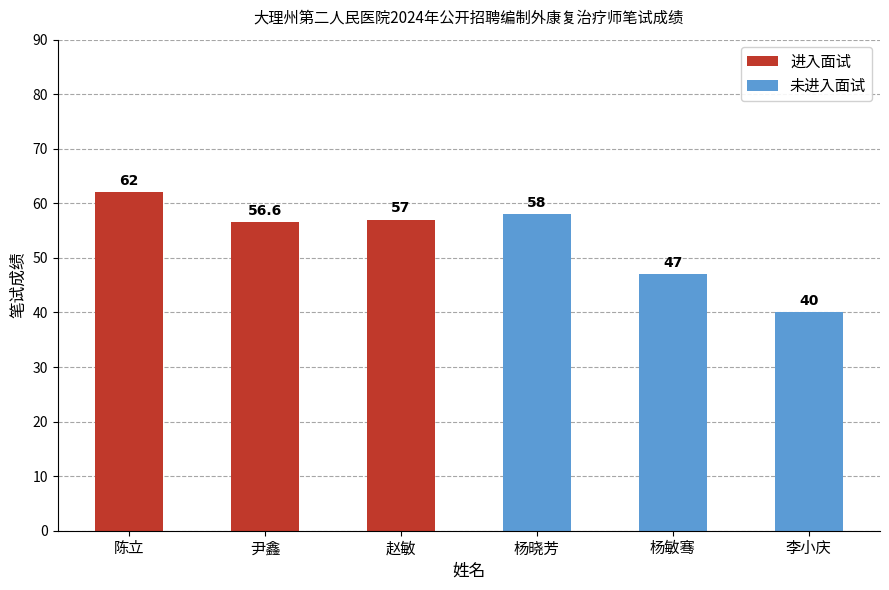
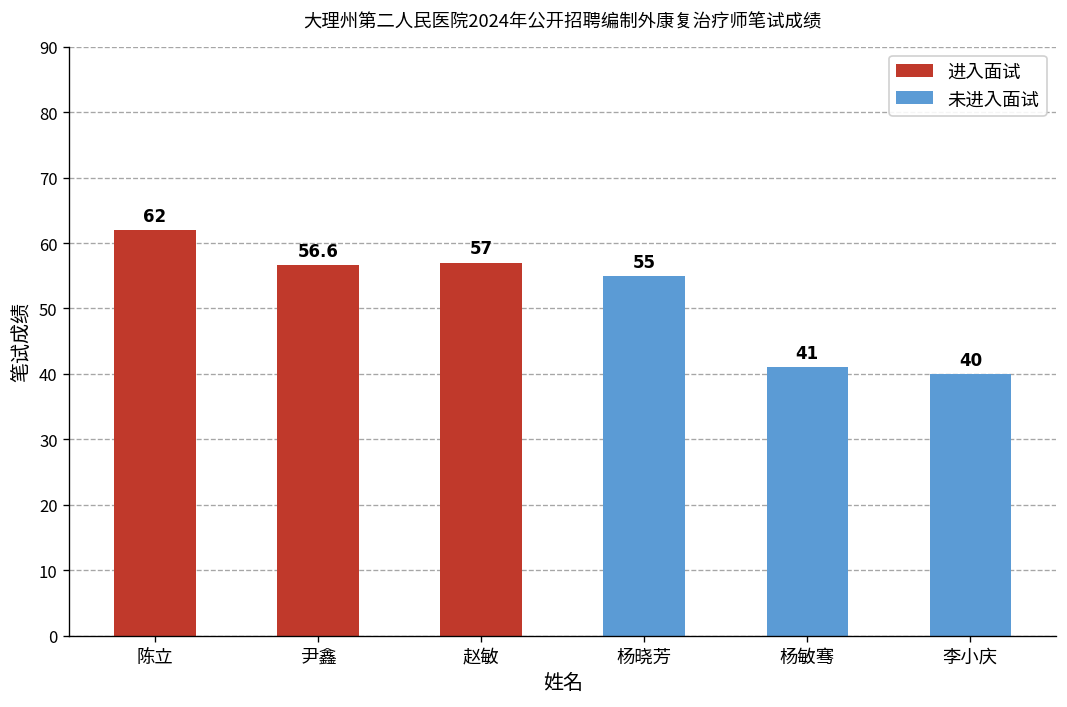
  {
    "进入面试": {
      "陈立": 62,
      "尹鑫": 56.6,
      "赵敏": 57
    },
    "未进入面试": {
-     "杨晓芳": 58,
-     "杨敏骞": 47,
+     "杨晓芳": 55,
+     "杨敏骞": 41,
      "李小庆": 40
    }
  }
